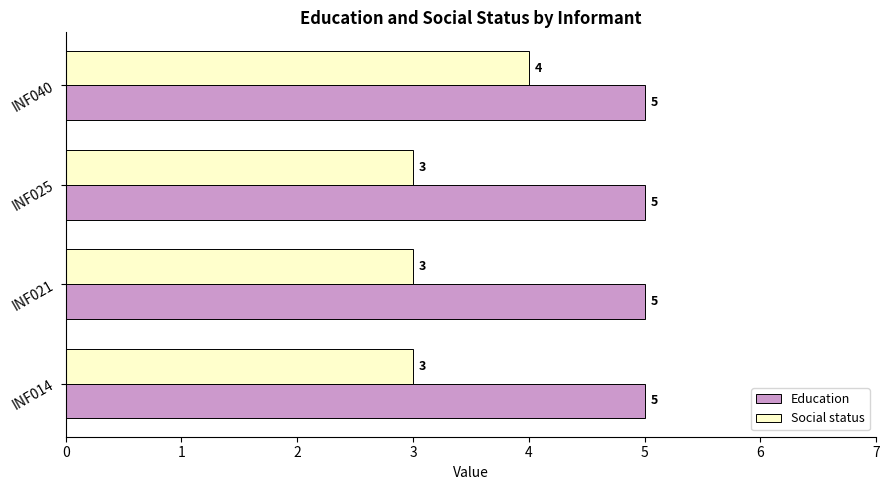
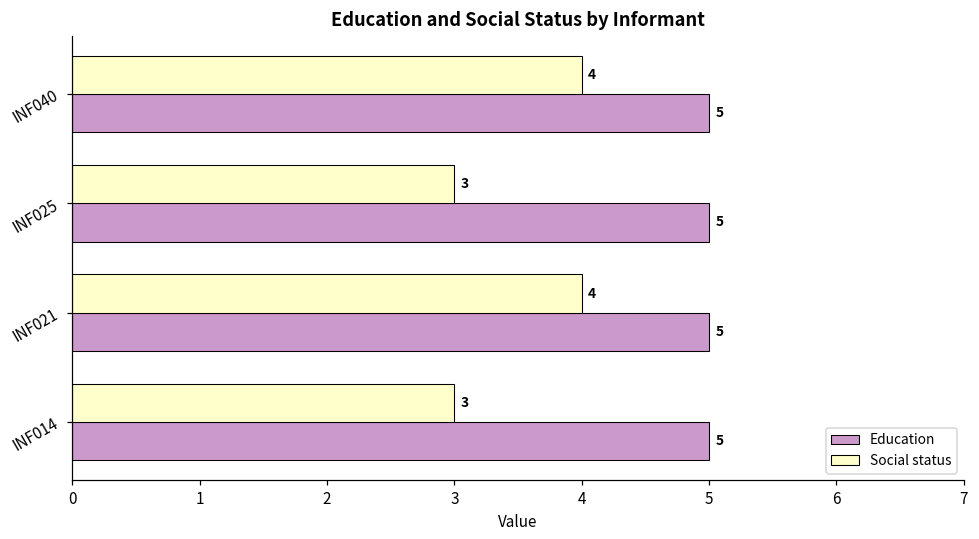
  {
    "Education": {
      "INF040": 5,
      "INF025": 5,
      "INF021": 5,
      "INF014": 5
    },
    "Social status": {
      "INF040": 4,
      "INF025": 3,
-     "INF021": 3,
+     "INF021": 4,
      "INF014": 3
    }
  }
